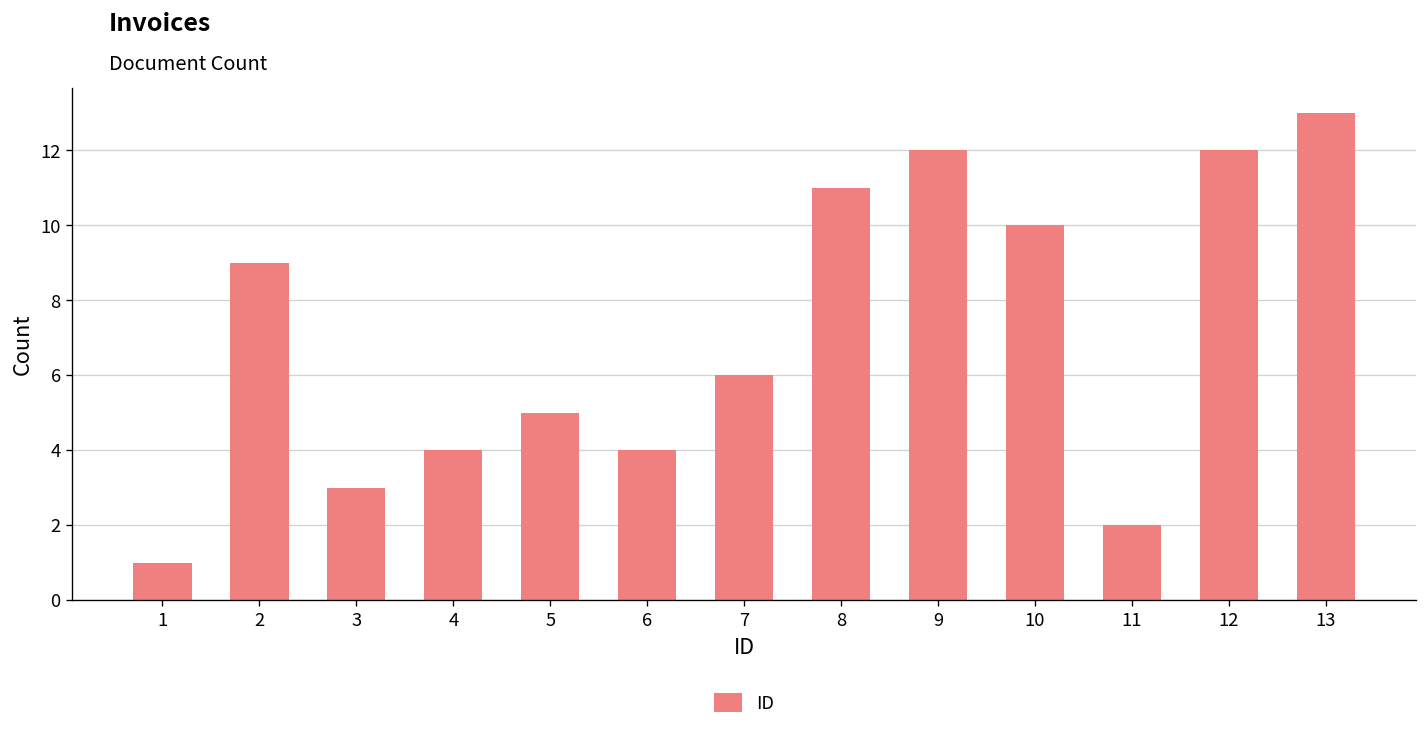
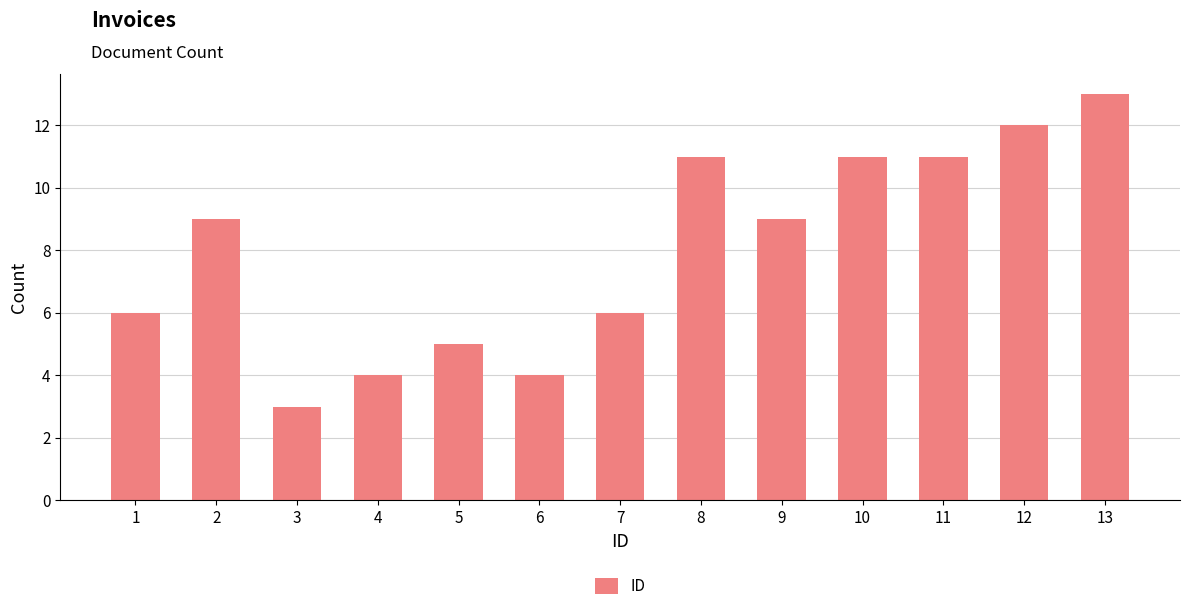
  {
-   "1": 1,
+   "1": 6,
    "2": 9,
    "3": 3,
    "4": 4,
    "5": 5,
    "6": 4,
    "7": 6,
    "8": 11,
-   "9": 12,
-   "10": 10,
-   "11": 2,
+   "9": 9,
+   "10": 11,
+   "11": 11,
    "12": 12,
    "13": 13
  }
